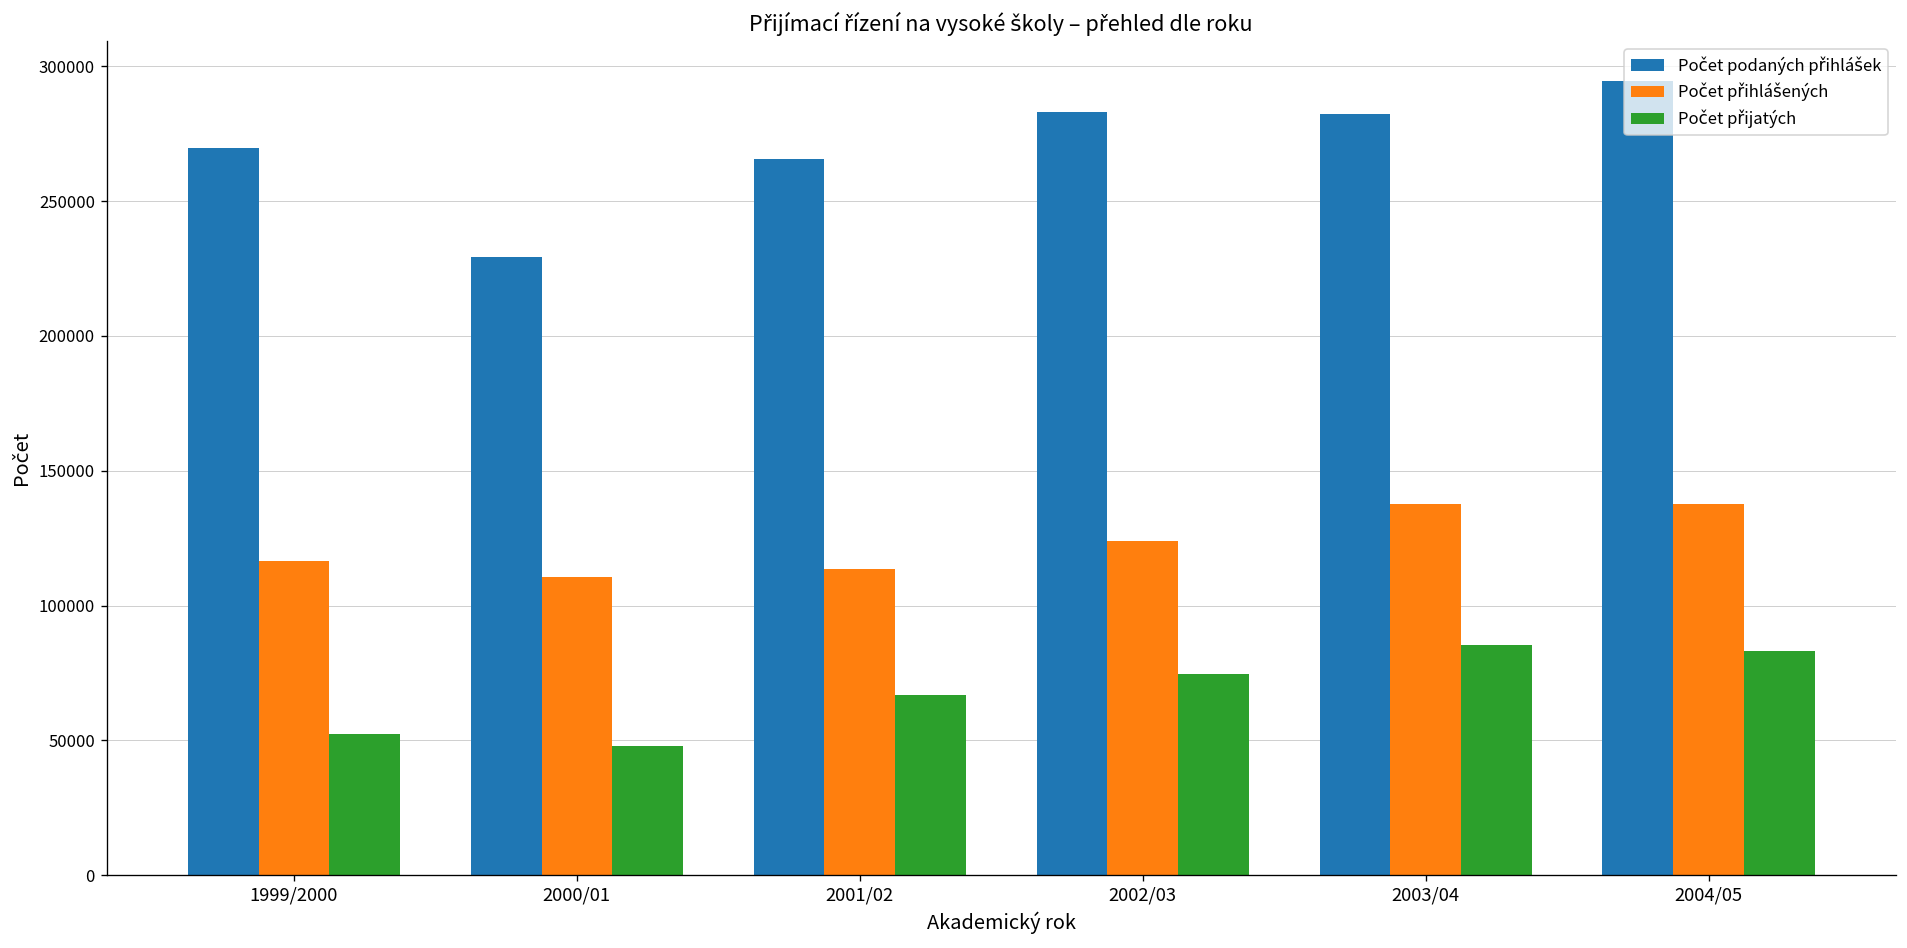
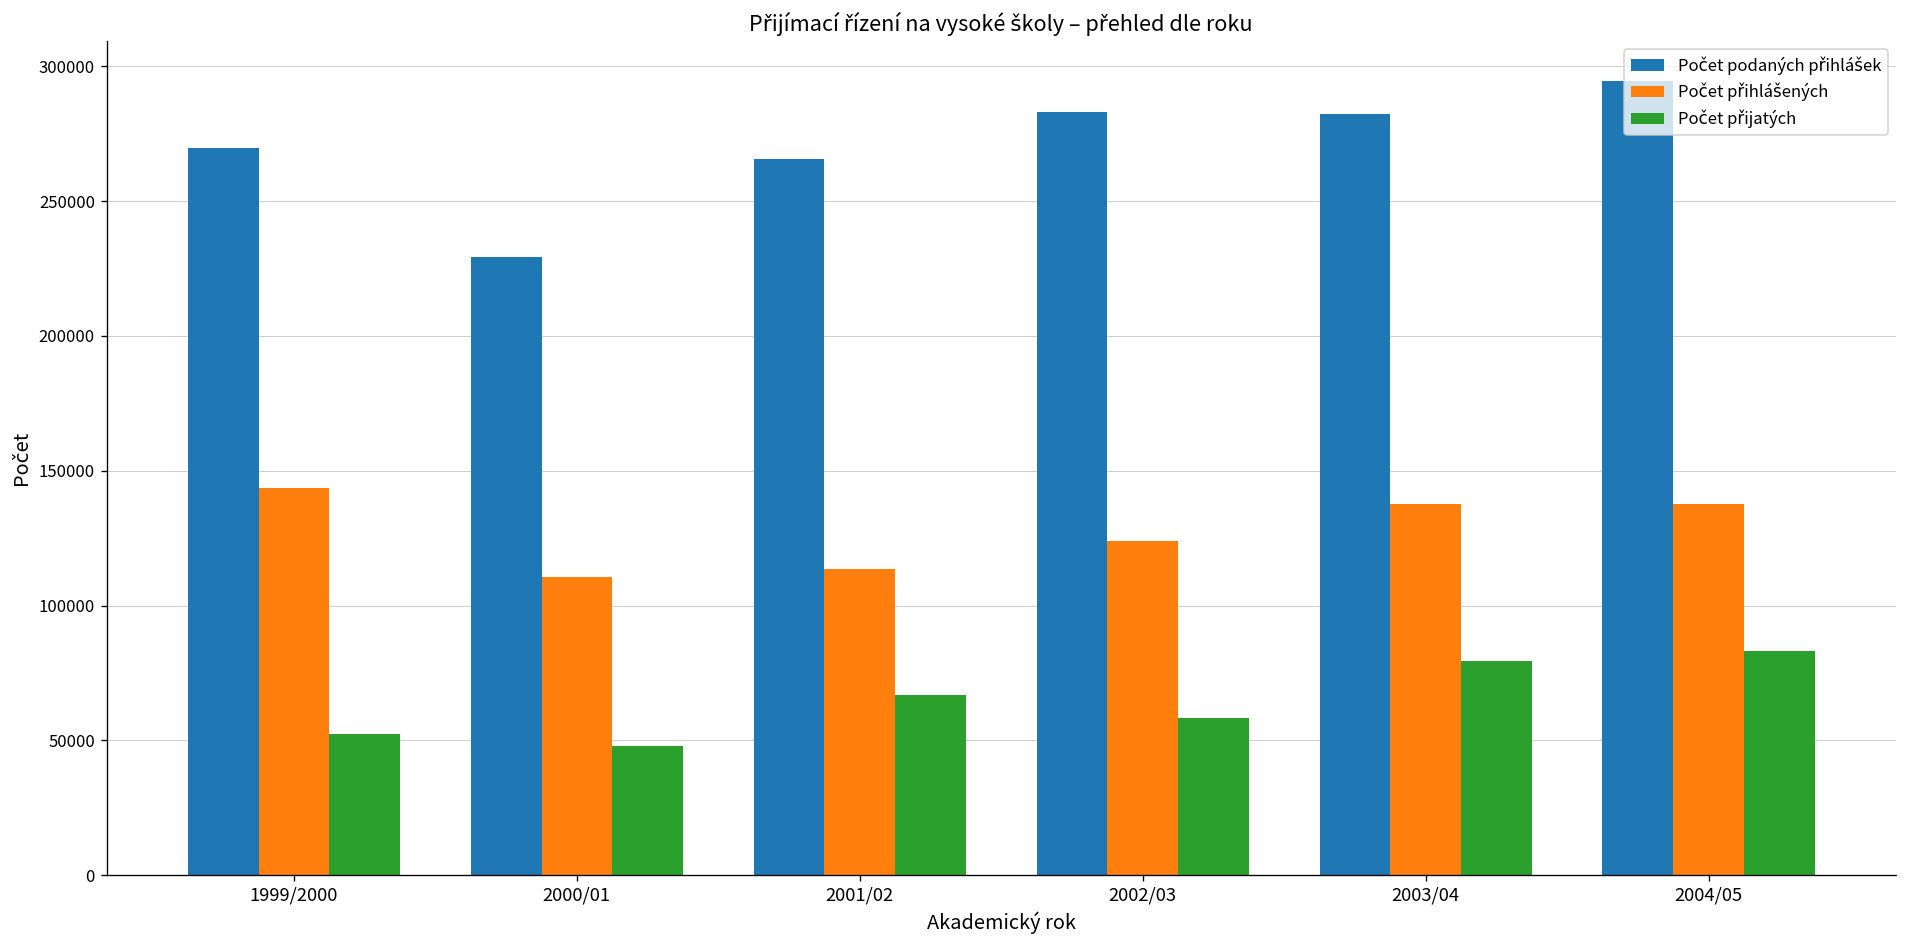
  {
    "Počet podaných přihlášek": {
      "1999/2000": 270000,
      "2000/01": 229000,
      "2001/02": 266000,
      "2002/03": 283000,
      "2003/04": 282000
    },
    "Počet přihlášených": {
-     "1999/2000": 117000,
+     "1999/2000": 144000,
      "2000/01": 110000,
      "2001/02": 114000,
      "2002/03": 124000,
      "2003/04": 138000,
      "2004/05": 138000
    },
    "Počet přijatých": {
      "1999/2000": 53000,
      "2000/01": 48000,
      "2001/02": 67000,
-     "2002/03": 75000,
-     "2003/04": 85000,
+     "2002/03": 58000,
+     "2003/04": 79000,
      "2004/05": 83000
    }
  }
